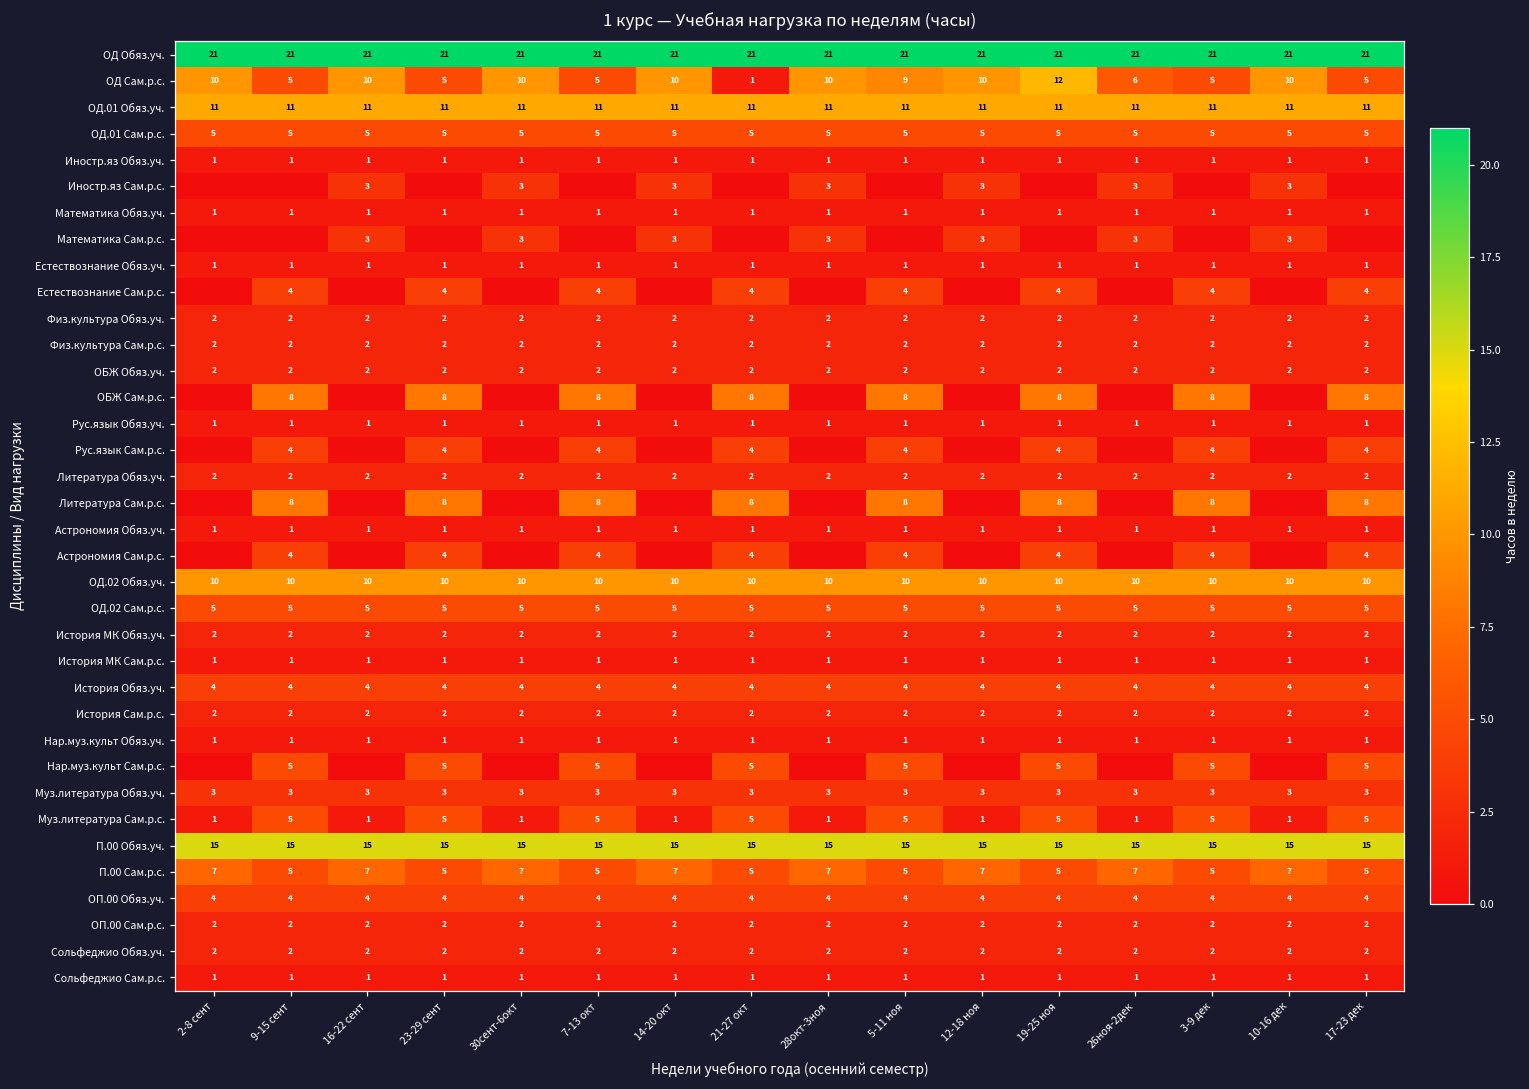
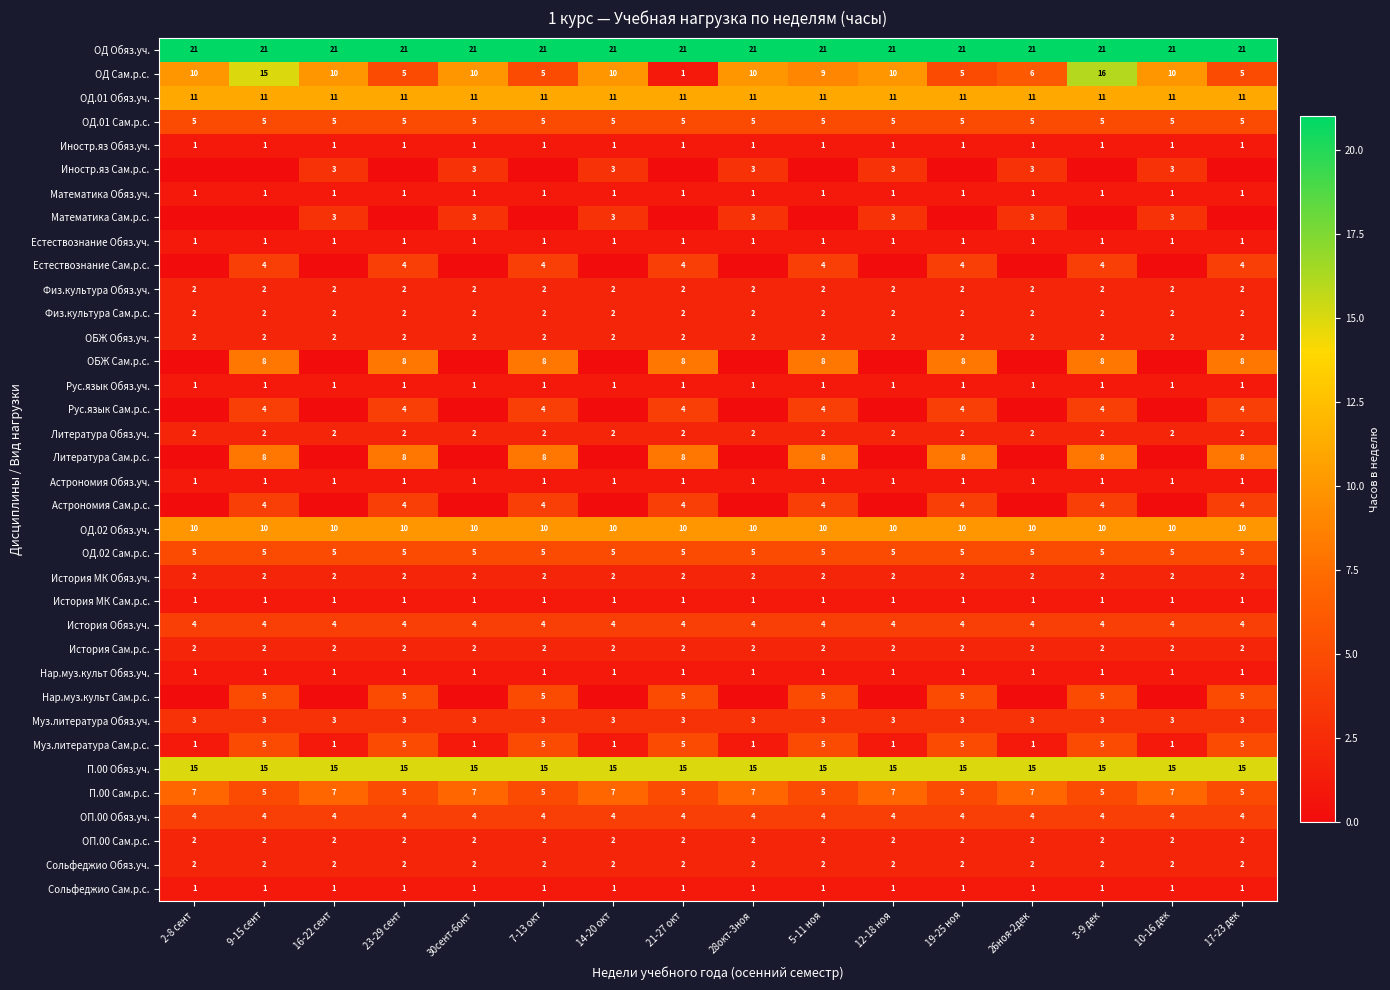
  {
    "ОД Сам.р.с.": {
      "2-8 сент": 10,
-     "9-15 сент": 5,
+     "9-15 сент": 15,
      "16-22 сент": 10,
      "23-29 сент": 5,
      "30сент-6окт": 10,
      "7-13 окт": 5,
      "14-20 окт": 10,
      "21-27 окт": 1,
      "28окт-3ноя": 10,
      "5-11 ноя": 9,
      "12-18 ноя": 10,
-     "19-25 ноя": 12,
+     "19-25 ноя": 5,
      "26ноя-2дек": 6,
-     "3-9 дек": 5,
+     "3-9 дек": 16,
      "10-16 дек": 10,
      "17-23 дек": 5
    }
  }
